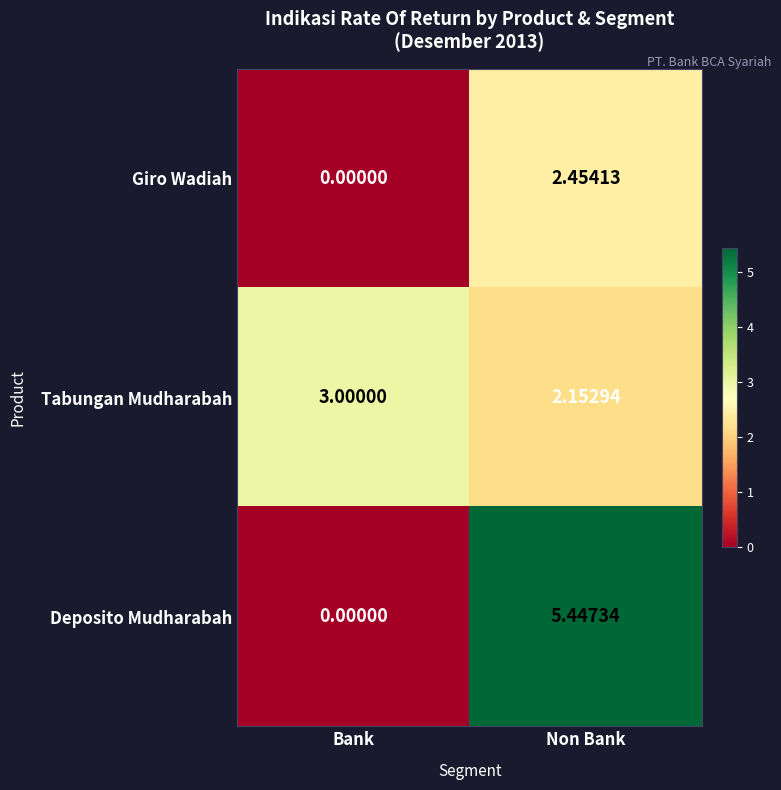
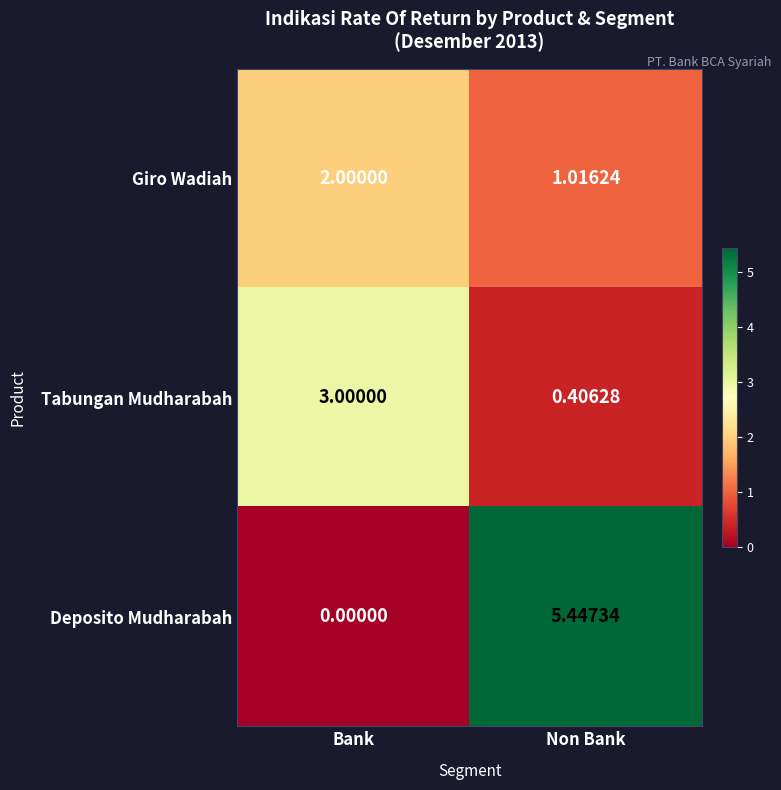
  {
    "Giro Wadiah": {
-     "Bank": 0.00000,
-     "Non Bank": 2.45413
+     "Bank": 2.00000,
+     "Non Bank": 1.01624
    },
    "Tabungan Mudharabah": {
      "Bank": 3.00000,
-     "Non Bank": 2.15294
+     "Non Bank": 0.40628
    },
    "Deposito Mudharabah": {
      "Bank": 0.00000,
      "Non Bank": 5.44734
    }
  }
